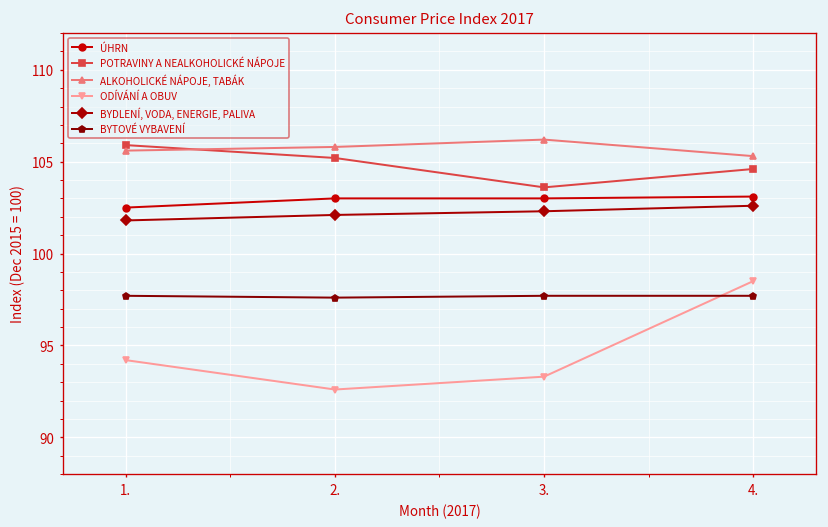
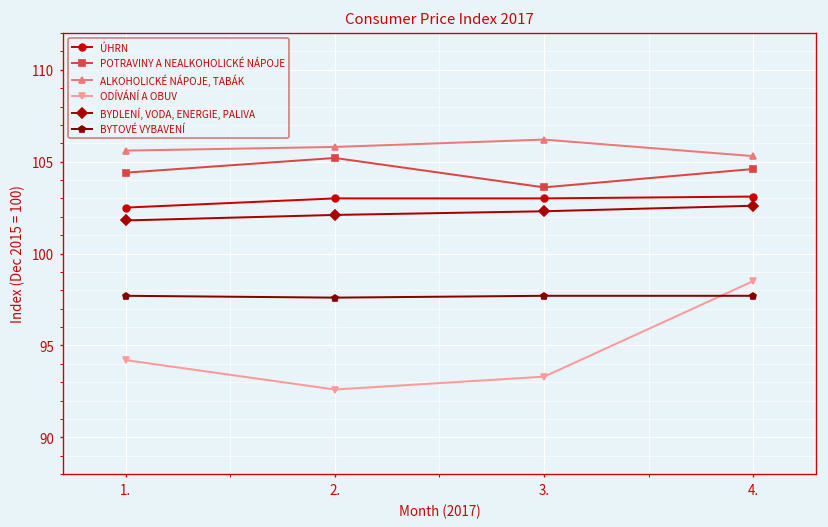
  {
    "POTRAVINY A NEALKOHOLICKÉ NÁPOJE": {
-     "1.": 105.9,
+     "1.": 104.4,
      "2.": 105.2,
      "3.": 103.6,
      "4.": 104.6
    }
  }
